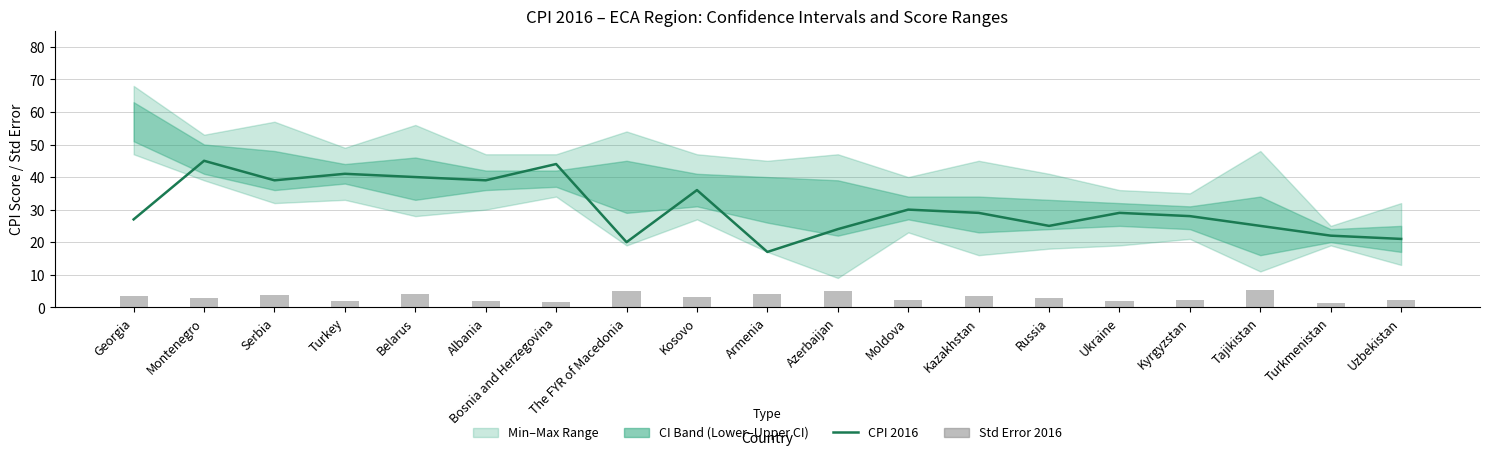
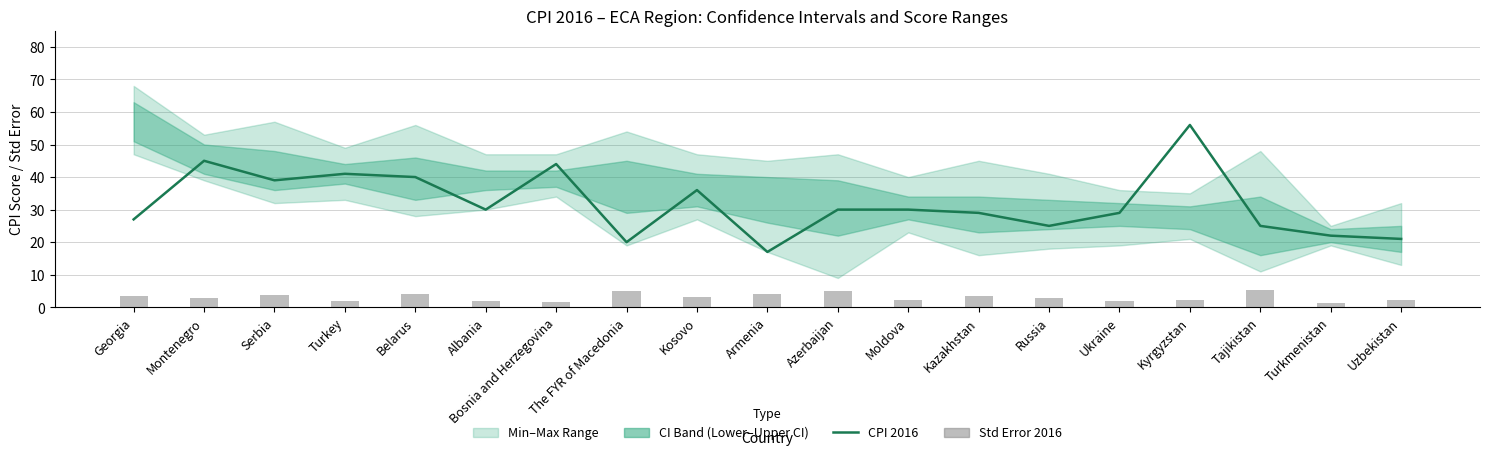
  {
    "CPI 2016": {
      "Georgia": 27,
      "Montenegro": 45,
      "Serbia": 39,
      "Turkey": 41,
      "Belarus": 40,
-     "Albania": 39,
+     "Albania": 30,
      "Bosnia and Herzegovina": 44,
      "The FYR of Macedonia": 20,
      "Kosovo": 36,
      "Armenia": 17,
-     "Azerbaijan": 24,
+     "Azerbaijan": 30,
      "Moldova": 30,
      "Kazakhstan": 29,
      "Russia": 25,
      "Ukraine": 29,
-     "Kyrgyzstan": 28,
+     "Kyrgyzstan": 56,
      "Tajikistan": 25,
      "Turkmenistan": 22,
      "Uzbekistan": 21
    }
  }
